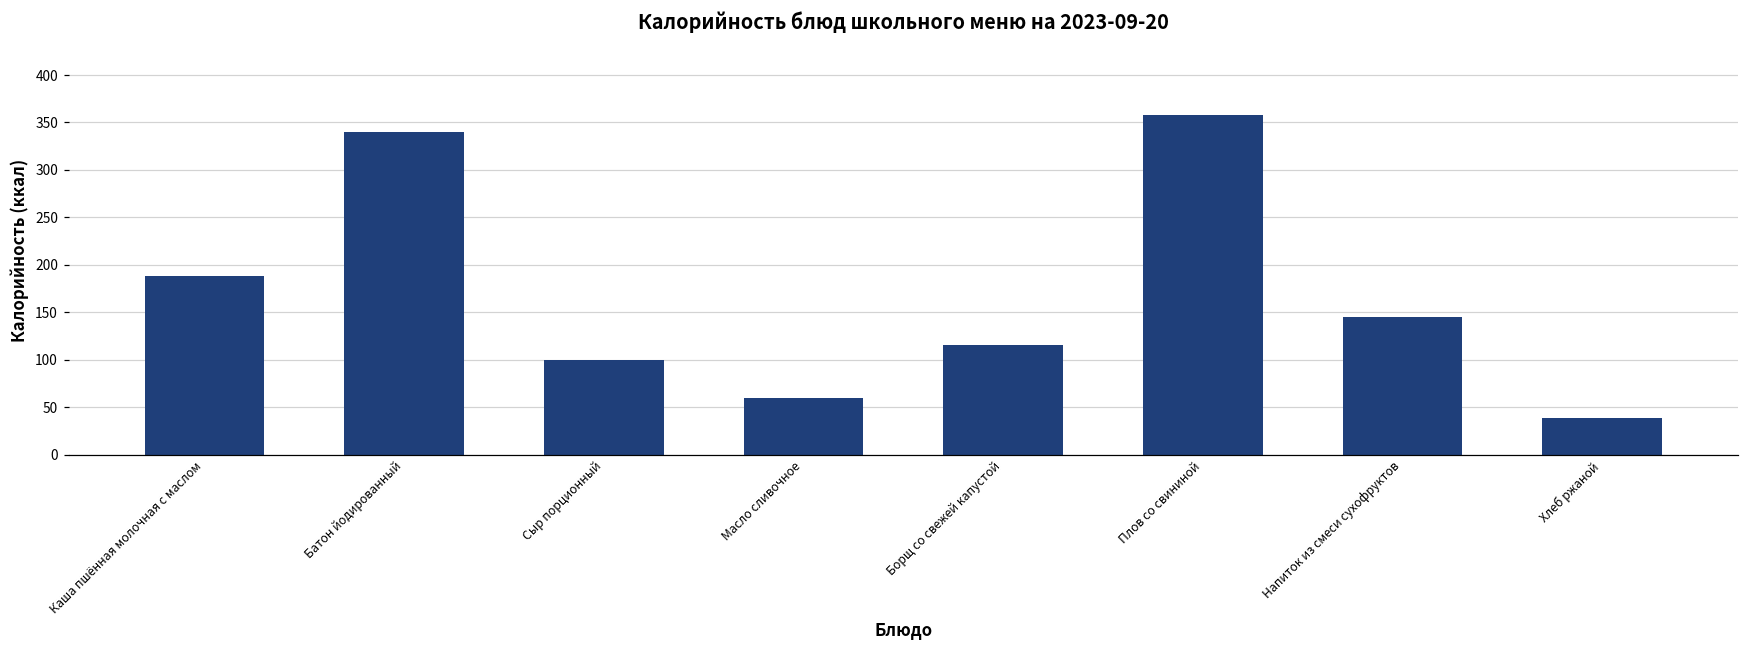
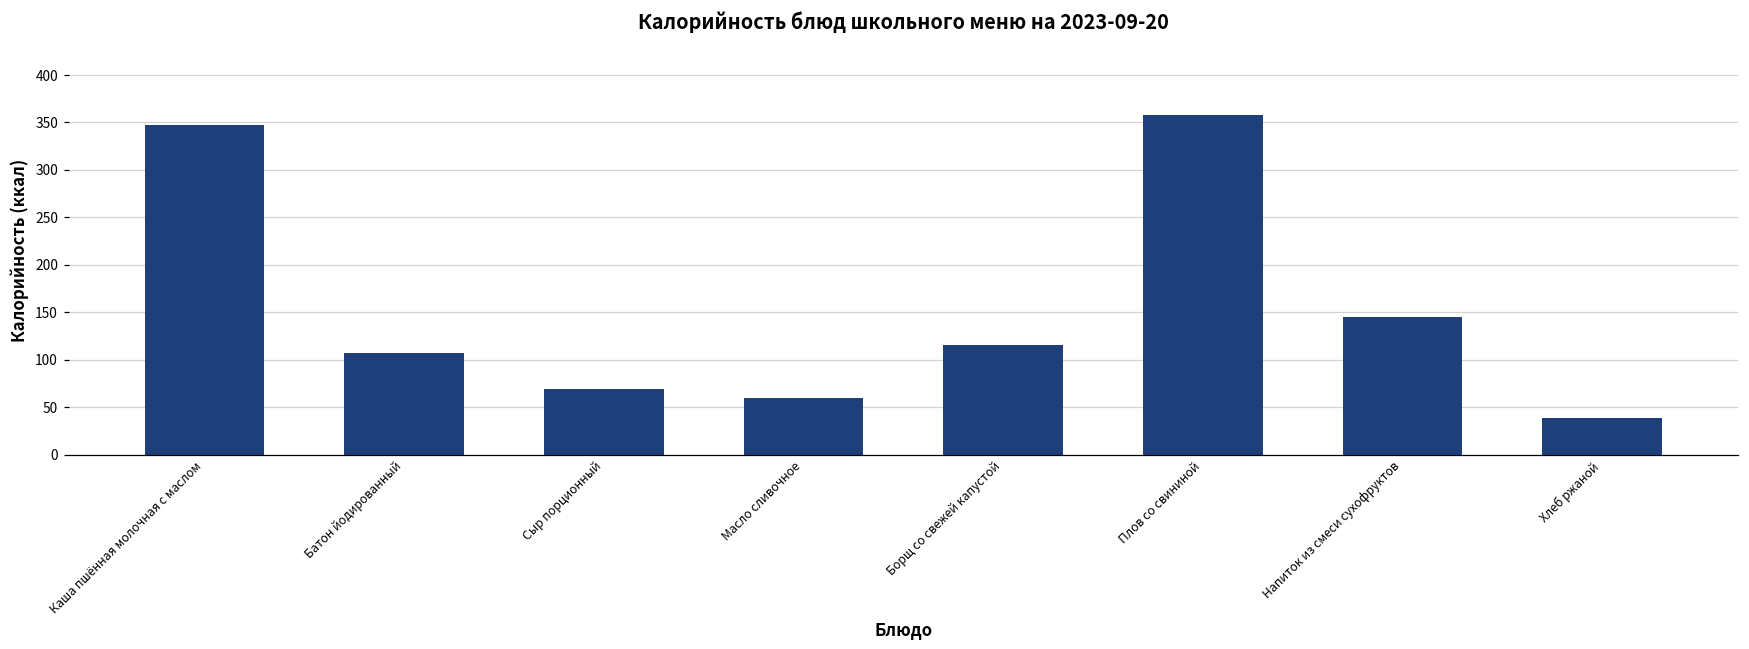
  {
-   "Каша пшённая молочная с маслом": 190,
-   "Батон йодированный": 340,
-   "Сыр порционный": 100,
+   "Каша пшённая молочная с маслом": 350,
+   "Батон йодированный": 110,
+   "Сыр порционный": 70,
    "Масло сливочное": 60,
    "Борщ со свежей капустой": 120,
    "Плов со свининой": 360,
    "Напиток из смеси сухофруктов": 150,
    "Хлеб ржаной": 40
  }
